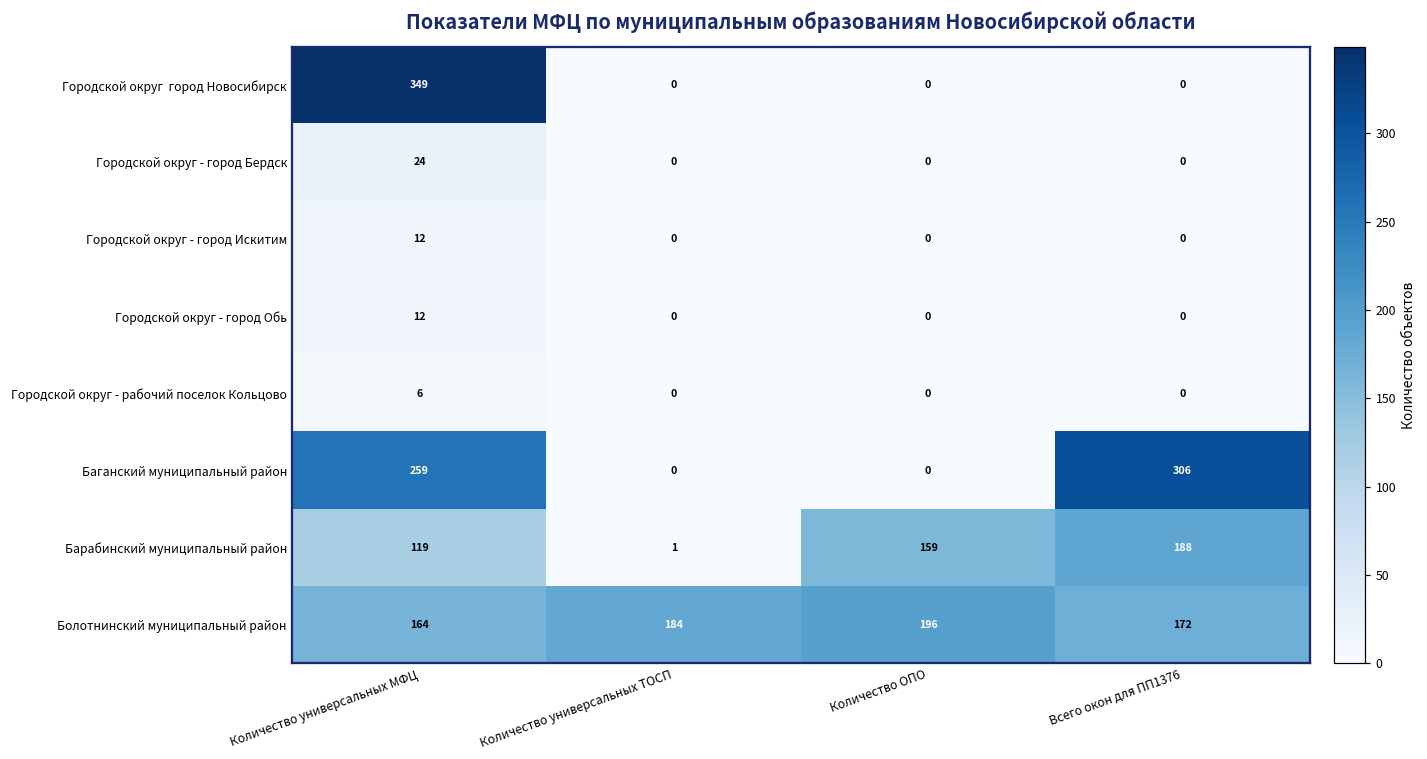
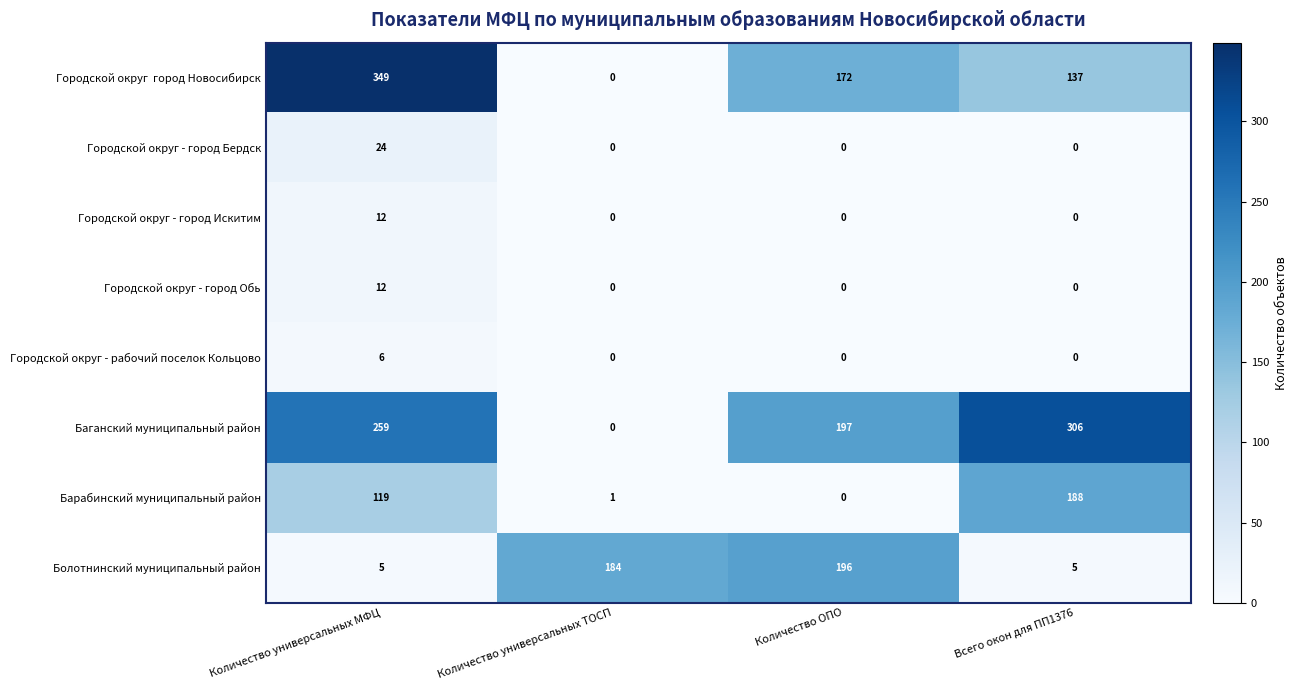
  {
    "Городской округ город Новосибирск": {
      "Количество универсальных МФЦ": 349,
      "Количество универсальных ТОСП": 0,
-     "Количество ОПО": 0,
-     "Всего окон для ПП1376": 0
+     "Количество ОПО": 172,
+     "Всего окон для ПП1376": 137
    },
    "Городской округ - город Бердск": {
      "Количество универсальных МФЦ": 24,
      "Количество универсальных ТОСП": 0,
      "Количество ОПО": 0,
      "Всего окон для ПП1376": 0
    },
    "Городской округ - город Искитим": {
      "Количество универсальных МФЦ": 12,
      "Количество универсальных ТОСП": 0,
      "Количество ОПО": 0,
      "Всего окон для ПП1376": 0
    },
    "Городской округ - город Обь": {
      "Количество универсальных МФЦ": 12,
      "Количество универсальных ТОСП": 0,
      "Количество ОПО": 0,
      "Всего окон для ПП1376": 0
    },
    "Городской округ - рабочий поселок Кольцово": {
      "Количество универсальных МФЦ": 6,
      "Количество универсальных ТОСП": 0,
      "Количество ОПО": 0,
      "Всего окон для ПП1376": 0
    },
    "Баганский муниципальный район": {
      "Количество универсальных МФЦ": 259,
      "Количество универсальных ТОСП": 0,
-     "Количество ОПО": 0,
+     "Количество ОПО": 197,
      "Всего окон для ПП1376": 306
    },
    "Барабинский муниципальный район": {
      "Количество универсальных МФЦ": 119,
      "Количество универсальных ТОСП": 1,
-     "Количество ОПО": 159,
+     "Количество ОПО": 0,
      "Всего окон для ПП1376": 188
    },
    "Болотнинский муниципальный район": {
-     "Количество универсальных МФЦ": 164,
+     "Количество универсальных МФЦ": 5,
      "Количество универсальных ТОСП": 184,
      "Количество ОПО": 196,
-     "Всего окон для ПП1376": 172
+     "Всего окон для ПП1376": 5
    }
  }
